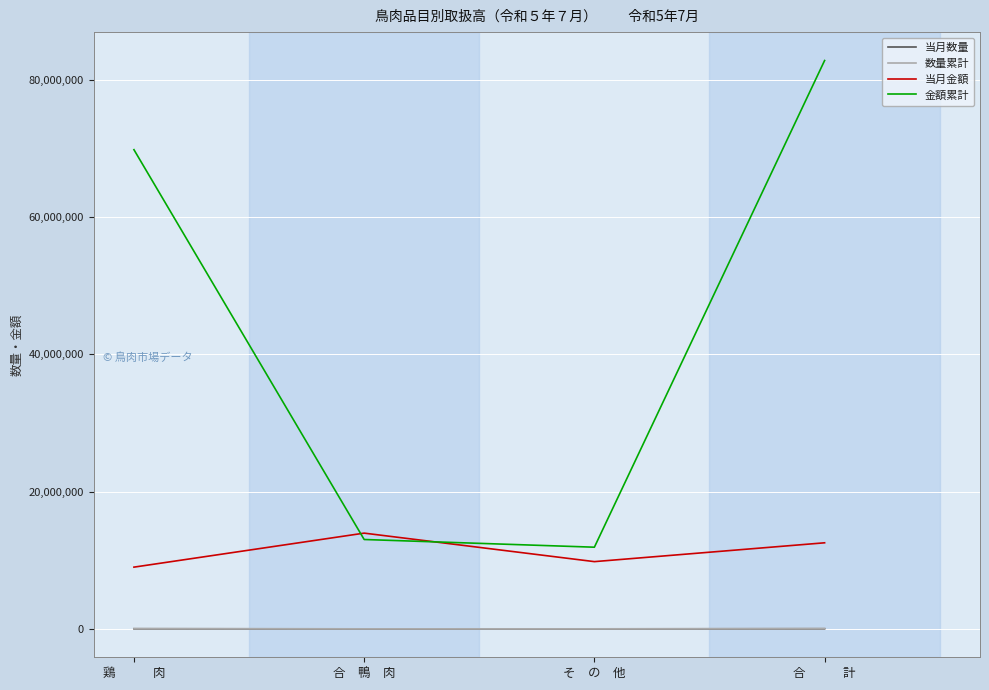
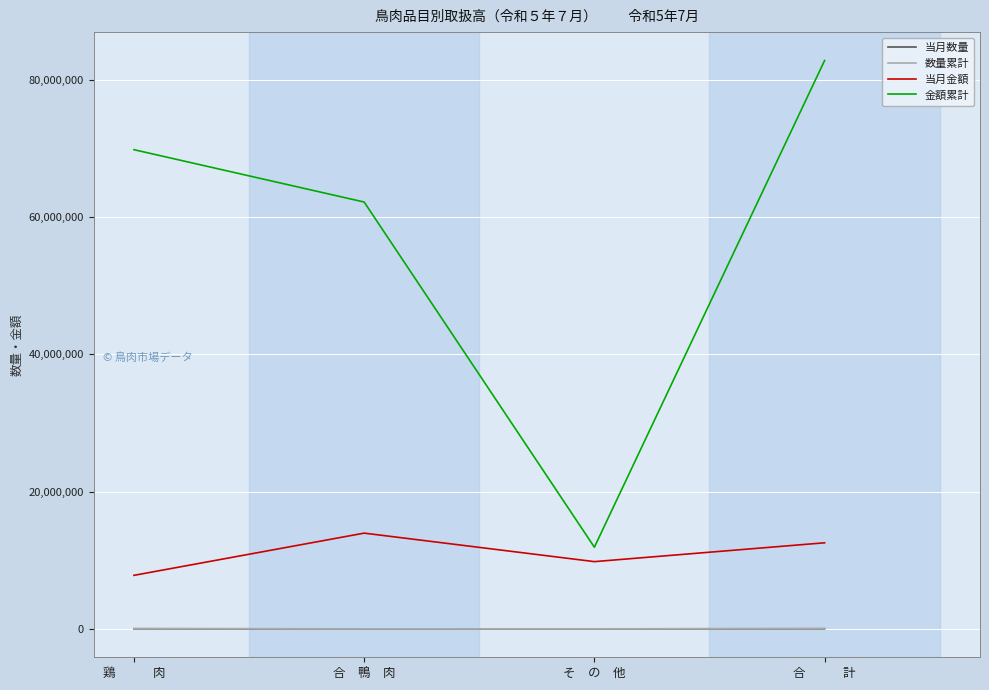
  {
    "当月金額": {
-     "鶏 肉": "9,000,000",
+     "鶏 肉": "8,000,000",
      "合 鴨 肉": "14,000,000",
      "そ の 他": "10,000,000",
      "合 計": "13,000,000"
    },
    "金額累計": {
      "鶏 肉": "70,000,000",
-     "合 鴨 肉": "13,000,000",
+     "合 鴨 肉": "62,000,000",
      "そ の 他": "12,000,000",
      "合 計": "83,000,000"
    }
  }
